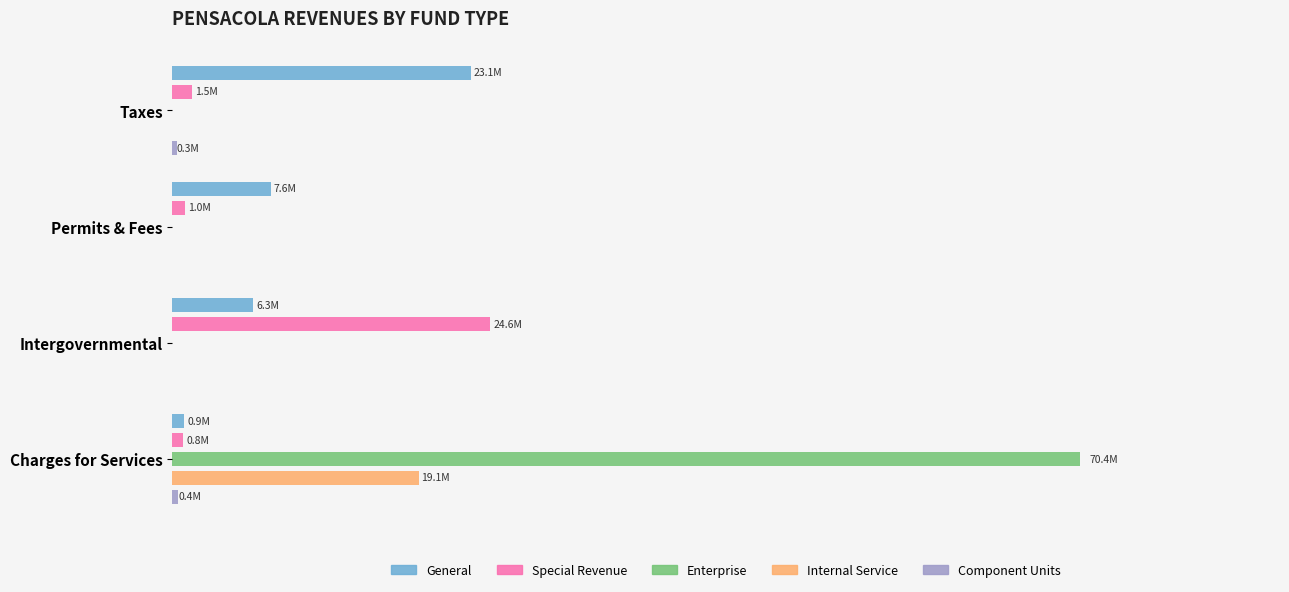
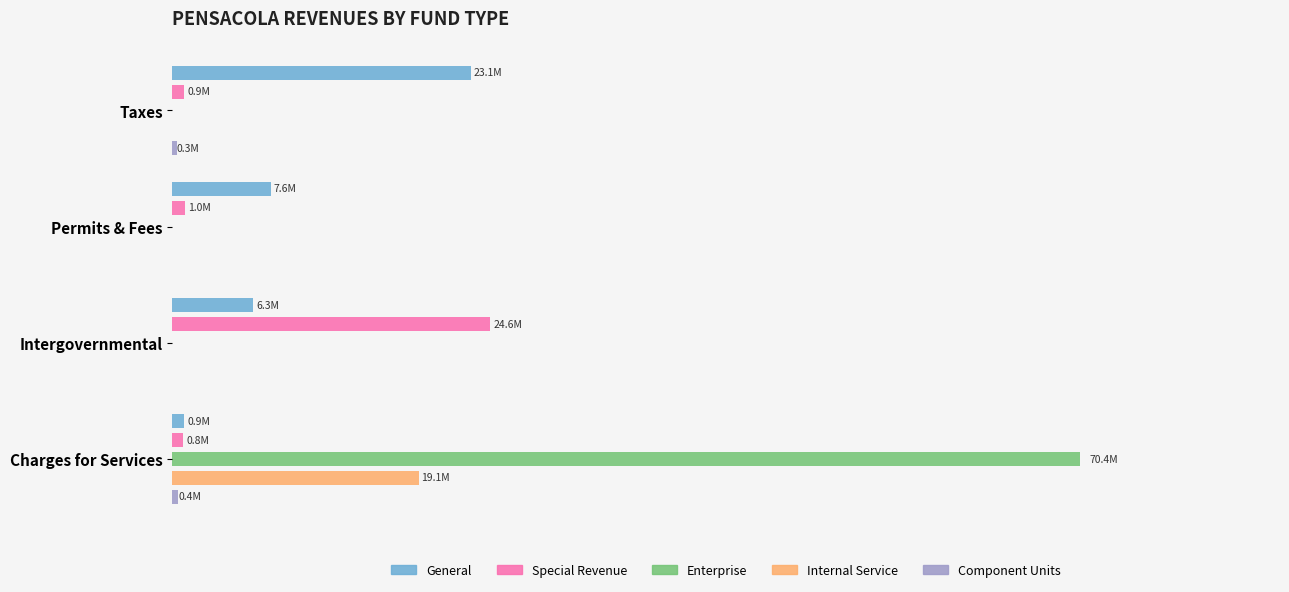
  {
    "Special Revenue": {
-     "Taxes": "1.5M",
+     "Taxes": "0.9M",
      "Permits & Fees": "1.0M",
      "Intergovernmental": "24.6M",
      "Charges for Services": "0.8M"
    },
    "Enterprise": {
      "Charges for Services": "70.4M"
    },
    "Internal Service": {
      "Charges for Services": "19.1M"
    }
  }
